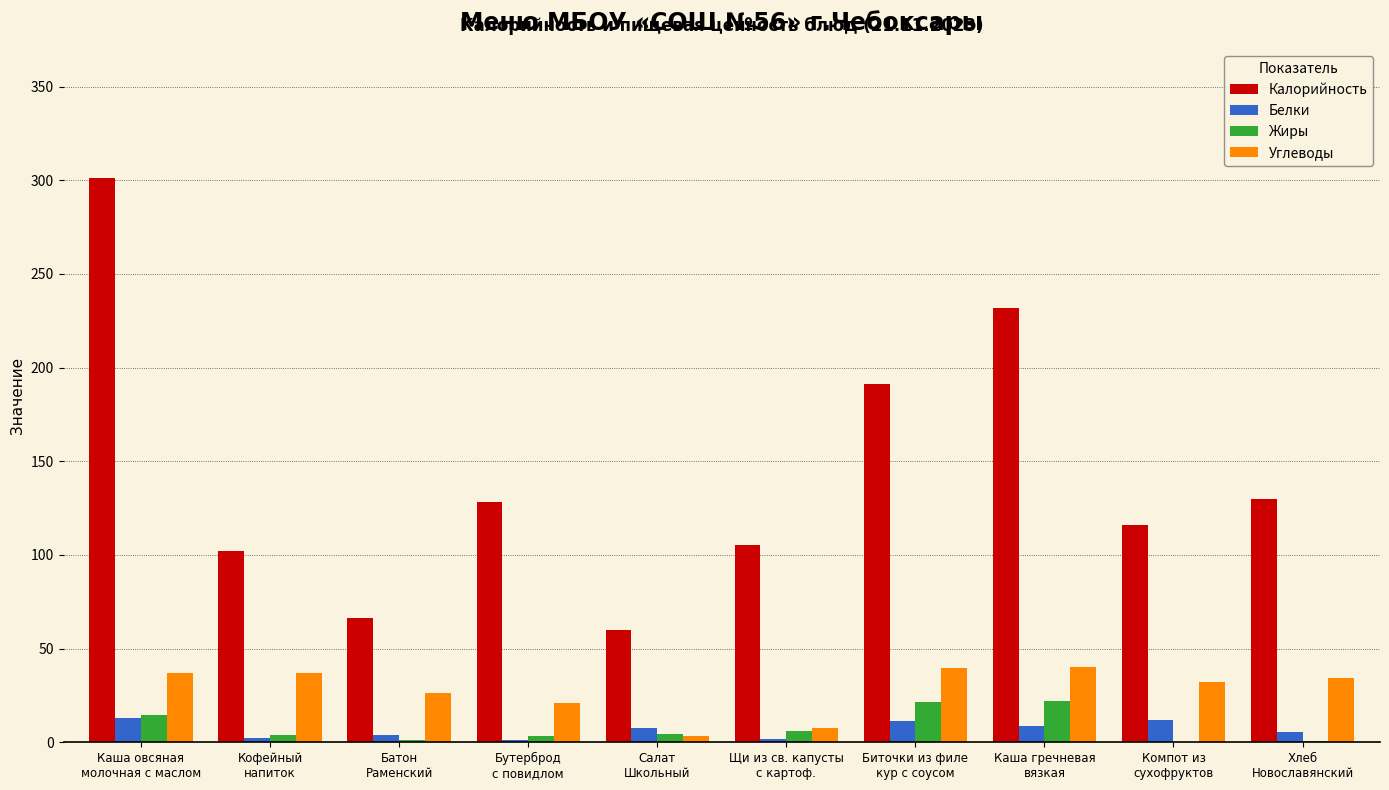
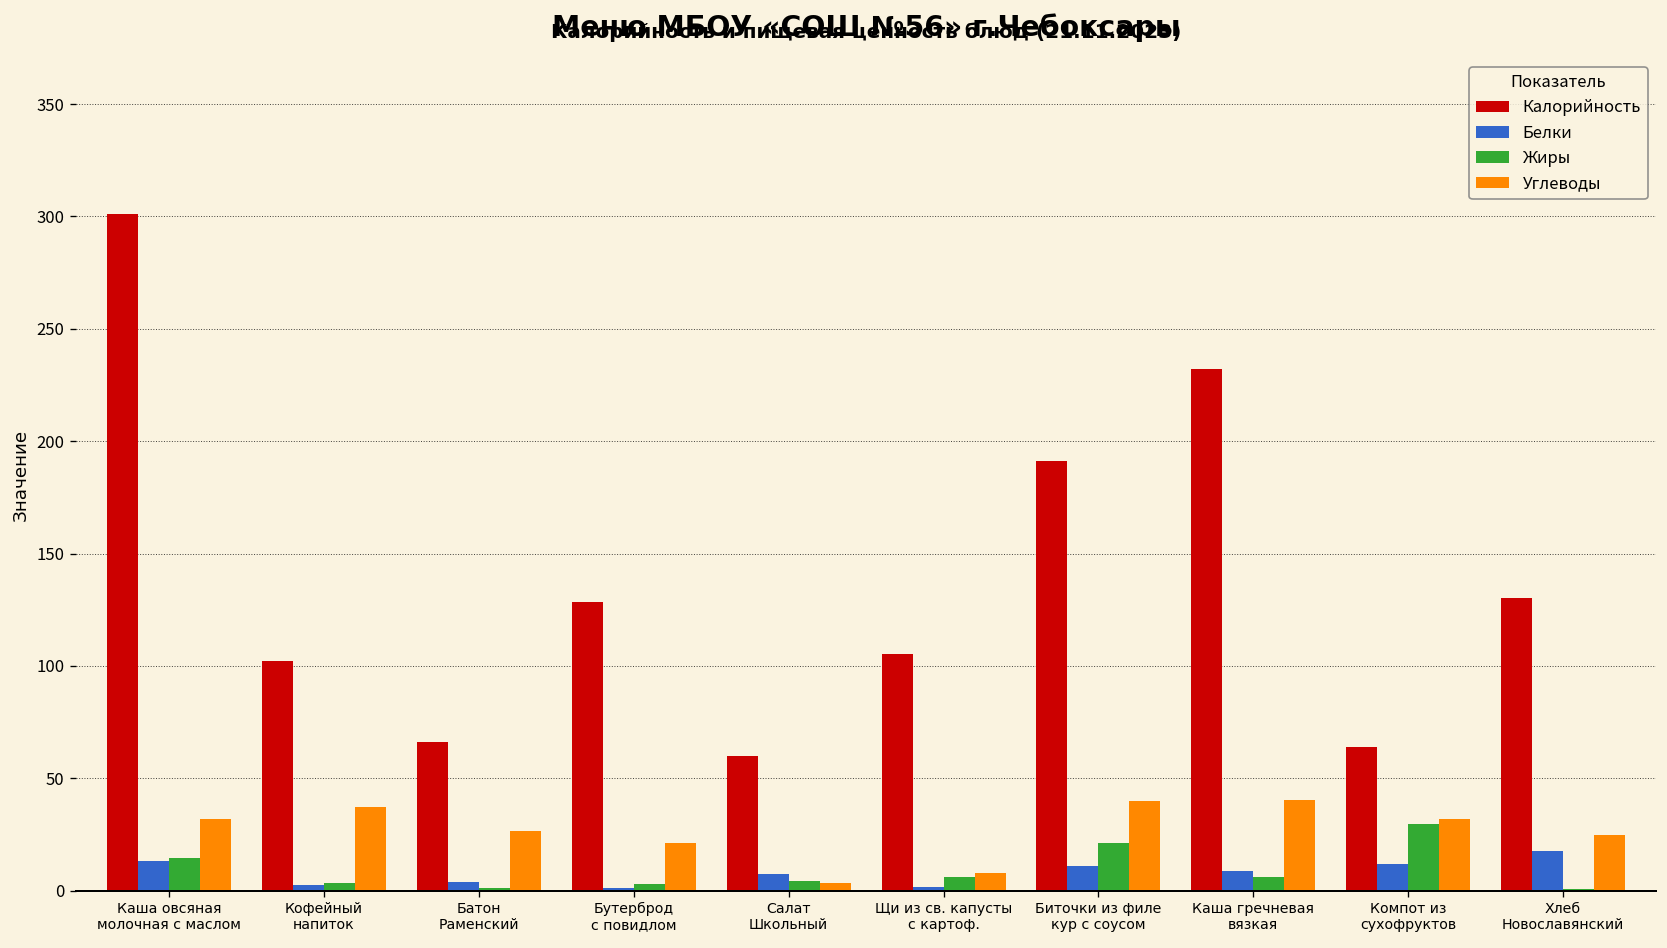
  {
    "Калорийность": {
      "Каша овсяная молочная с маслом": 301,
      "Кофейный напиток": 102,
      "Батон Раменский": 66,
      "Бутерброд с повидлом": 128,
      "Салат Школьный": 60,
      "Щи из св. капусты с картоф.": 105,
      "Биточки из филе кур с соусом": 191,
      "Каша гречневая вязкая": 232,
-     "Компот из сухофруктов": 116,
+     "Компот из сухофруктов": 64,
      "Хлеб Новославянский": 130
    },
    "Белки": {
      "Каша овсяная молочная с маслом": 13,
      "Кофейный напиток": 3,
      "Батон Раменский": 4,
      "Салат Школьный": 8,
      "Щи из св. капусты с картоф.": 2,
      "Биточки из филе кур с соусом": 11,
      "Каша гречневая вязкая": 9,
      "Компот из сухофруктов": 12,
-     "Хлеб Новославянский": 5
+     "Хлеб Новославянский": 18
    },
    "Жиры": {
      "Каша овсяная молочная с маслом": 15,
      "Кофейный напиток": 4,
      "Бутерброд с повидлом": 3,
      "Салат Школьный": 5,
      "Щи из св. капусты с картоф.": 6,
      "Биточки из филе кур с соусом": 21,
-     "Каша гречневая вязкая": 22,
-     "Компот из сухофруктов": 0
+     "Каша гречневая вязкая": 6,
+     "Компот из сухофруктов": 29
    },
    "Углеводы": {
-     "Каша овсяная молочная с маслом": 37,
+     "Каша овсяная молочная с маслом": 32,
      "Кофейный напиток": 37,
      "Батон Раменский": 27,
      "Бутерброд с повидлом": 21,
      "Салат Школьный": 3,
      "Щи из св. капусты с картоф.": 8,
      "Биточки из филе кур с соусом": 40,
      "Каша гречневая вязкая": 40,
      "Компот из сухофруктов": 32,
-     "Хлеб Новославянский": 34
+     "Хлеб Новославянский": 25
    }
  }
